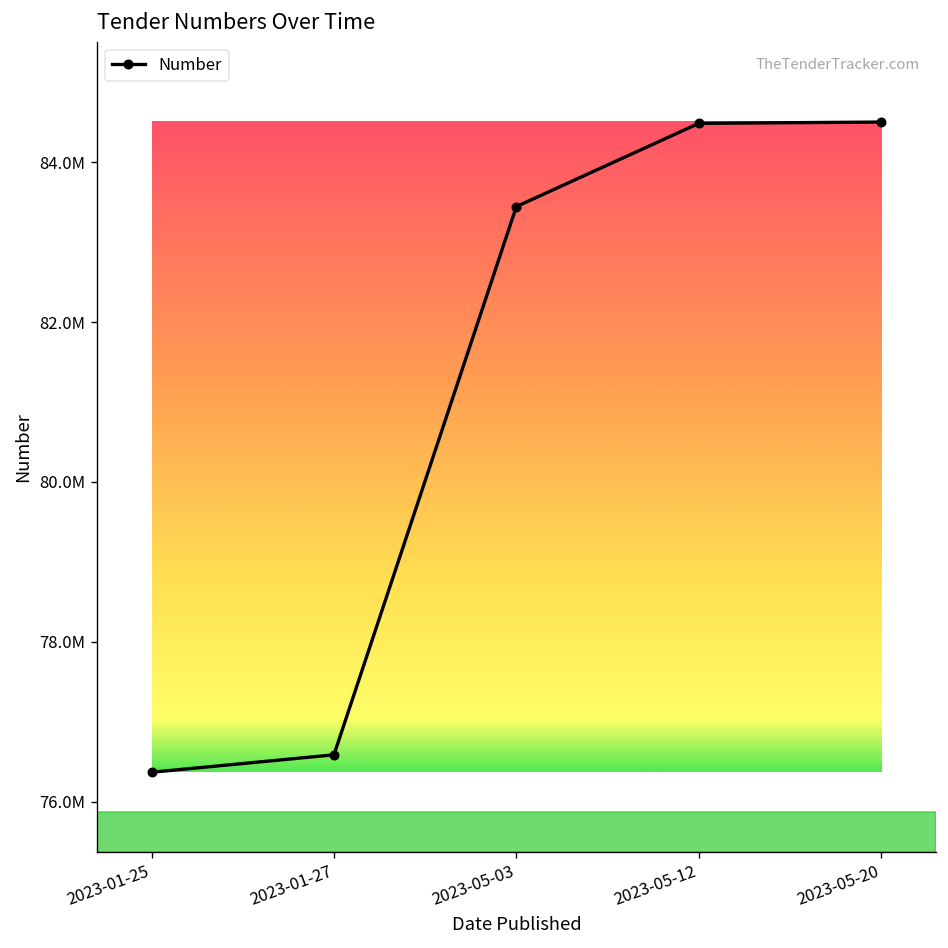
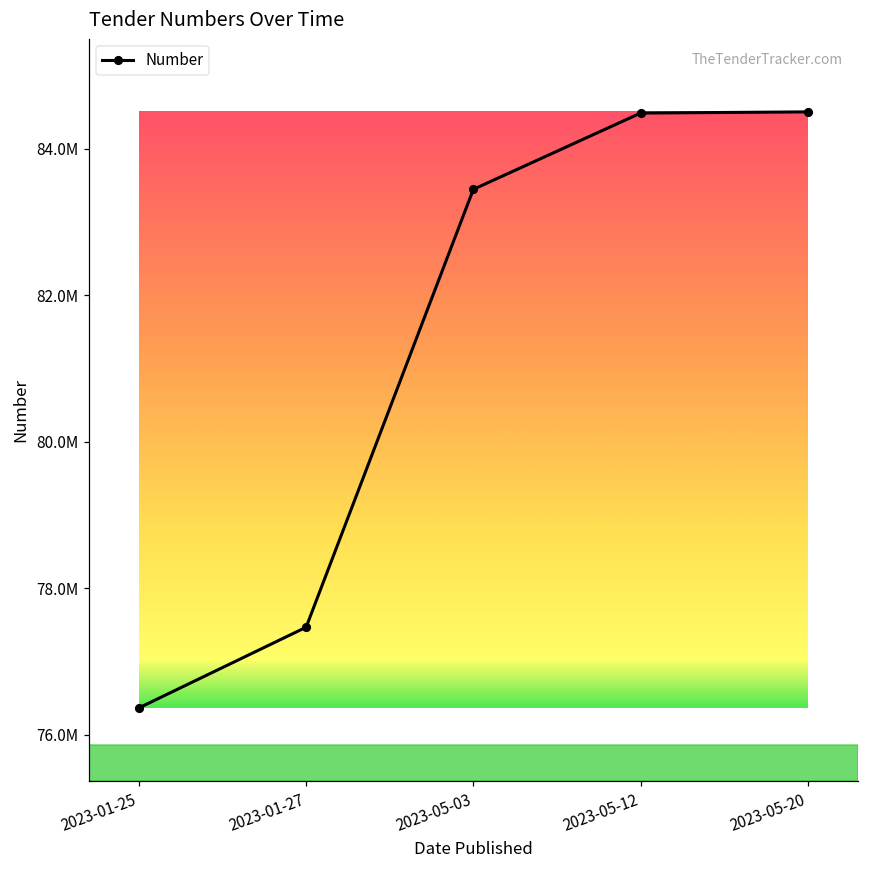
  {
    "2023-01-25": 76400000,
-   "2023-01-27": 76600000,
+   "2023-01-27": 77500000,
    "2023-05-03": 83400000,
    "2023-05-12": 84500000,
    "2023-05-20": 84500000
  }
